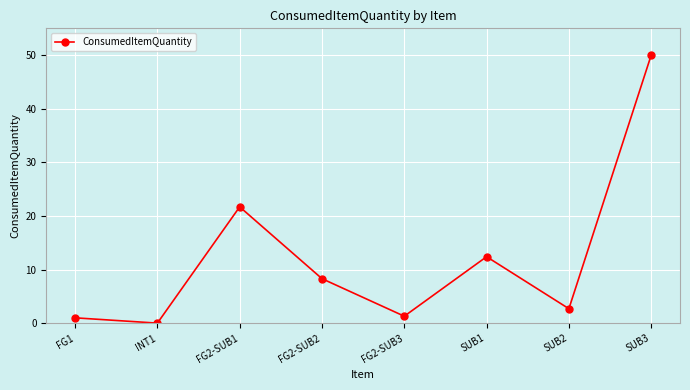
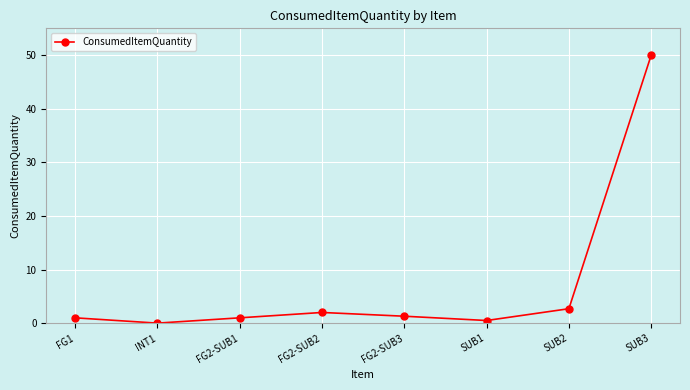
  {
    "FG1": 1,
    "INT1": 0,
-   "FG2-SUB1": 22,
-   "FG2-SUB2": 8,
+   "FG2-SUB1": 1,
+   "FG2-SUB2": 2,
    "FG2-SUB3": 1,
-   "SUB1": 12,
+   "SUB1": 1,
    "SUB2": 3,
    "SUB3": 50
  }
